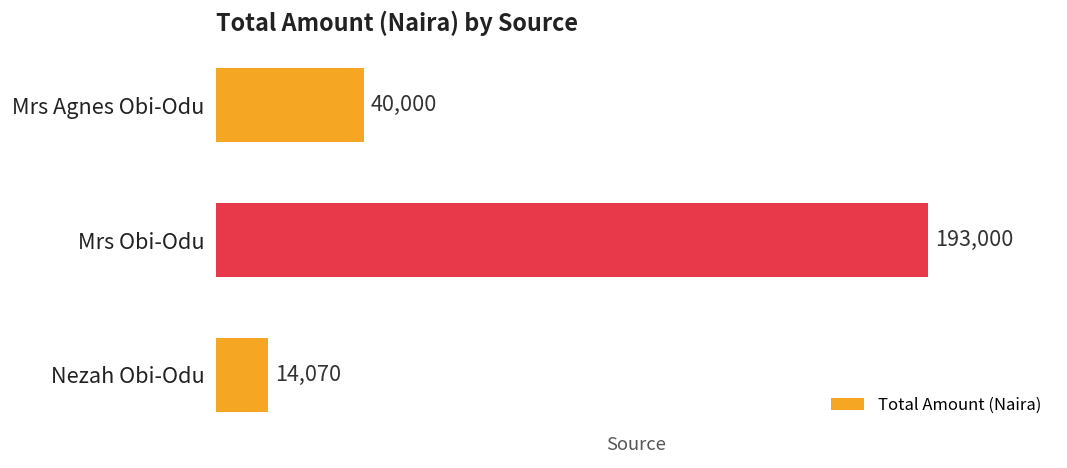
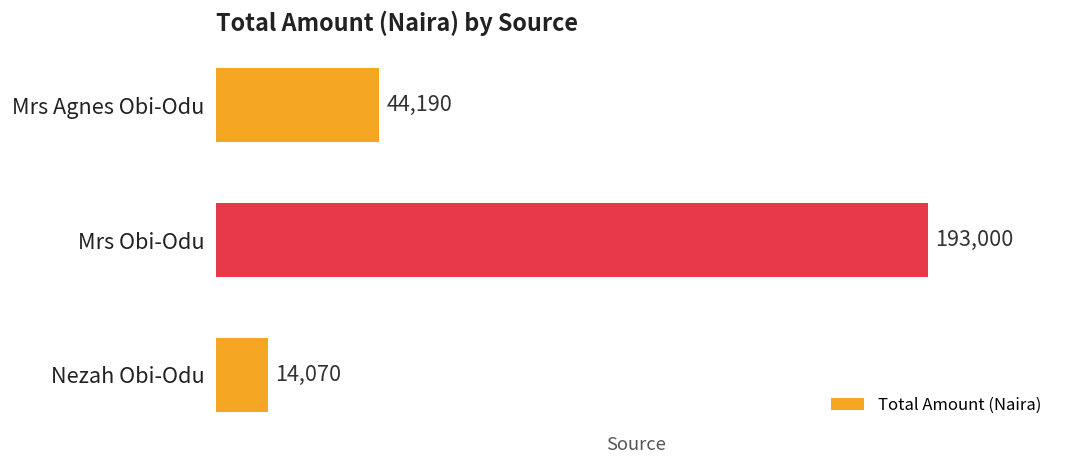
  {
-   "Mrs Agnes Obi-Odu": "40,000",
+   "Mrs Agnes Obi-Odu": "44,190",
    "Mrs Obi-Odu": "193,000",
    "Nezah Obi-Odu": "14,070"
  }
